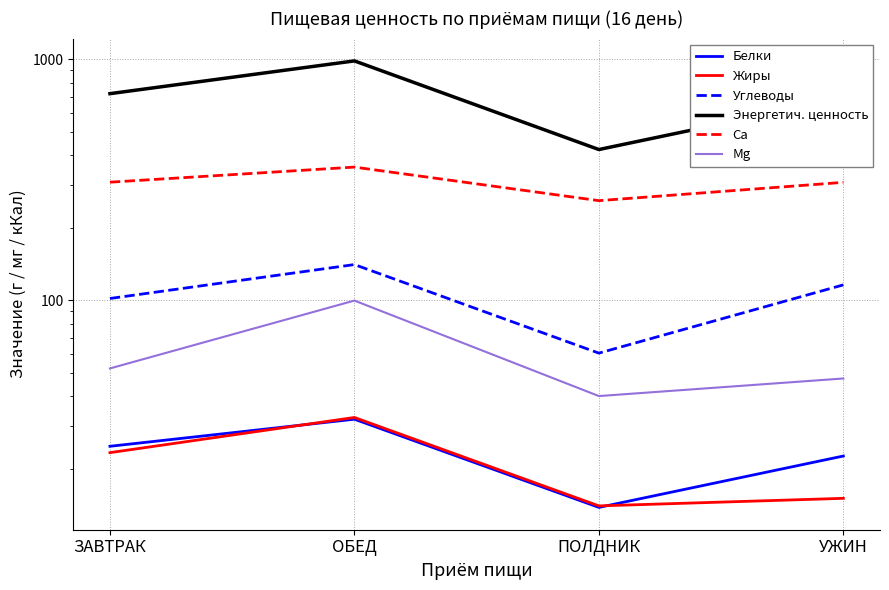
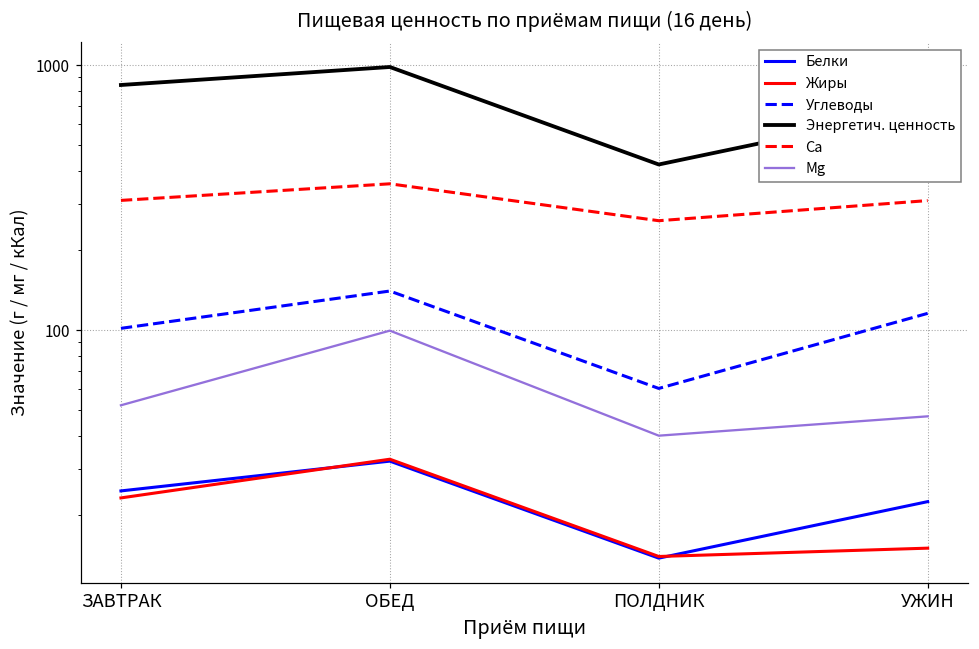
  {
    "Энергетич. ценность": {
-     "ЗАВТРАК": 720,
+     "ЗАВТРАК": 840,
      "ОБЕД": 990,
      "ПОЛДНИК": 420
    },
    "Mg": {
      "ЗАВТРАК": 52,
      "ОБЕД": 100,
      "ПОЛДНИК": 40,
      "УЖИН": 47
    }
  }
